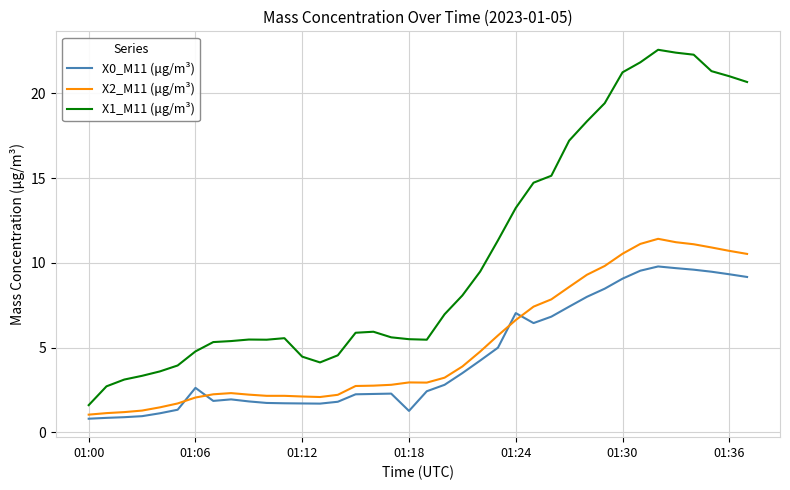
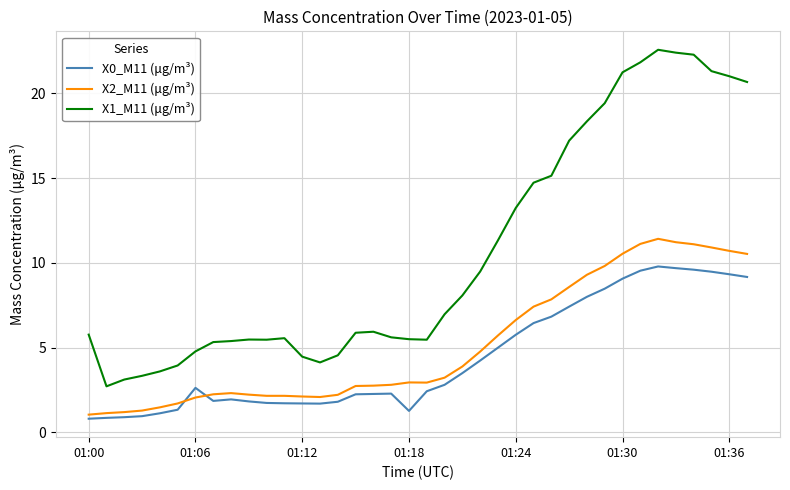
  {
    "X0_M11 (μg/m³)": {
      "01:00": 0.8,
      "01:06": 2.6,
      "01:12": 1.7,
      "01:18": 1.3,
-     "01:24": 7.0,
+     "01:24": 5.8,
      "01:30": 9.1,
      "01:36": 9.3
    },
    "X2_M11 (μg/m³)": {
      "01:00": 1.1,
      "01:06": 2.1,
      "01:12": 2.1,
      "01:18": 3.0,
      "01:24": 6.6,
      "01:30": 10.5,
      "01:36": 10.7
    },
    "X1_M11 (μg/m³)": {
-     "01:00": 1.6,
+     "01:00": 5.8,
      "01:06": 4.8,
      "01:12": 4.5,
      "01:18": 5.5,
      "01:24": 13.2,
      "01:30": 21.2,
      "01:36": 21.0
    }
  }
